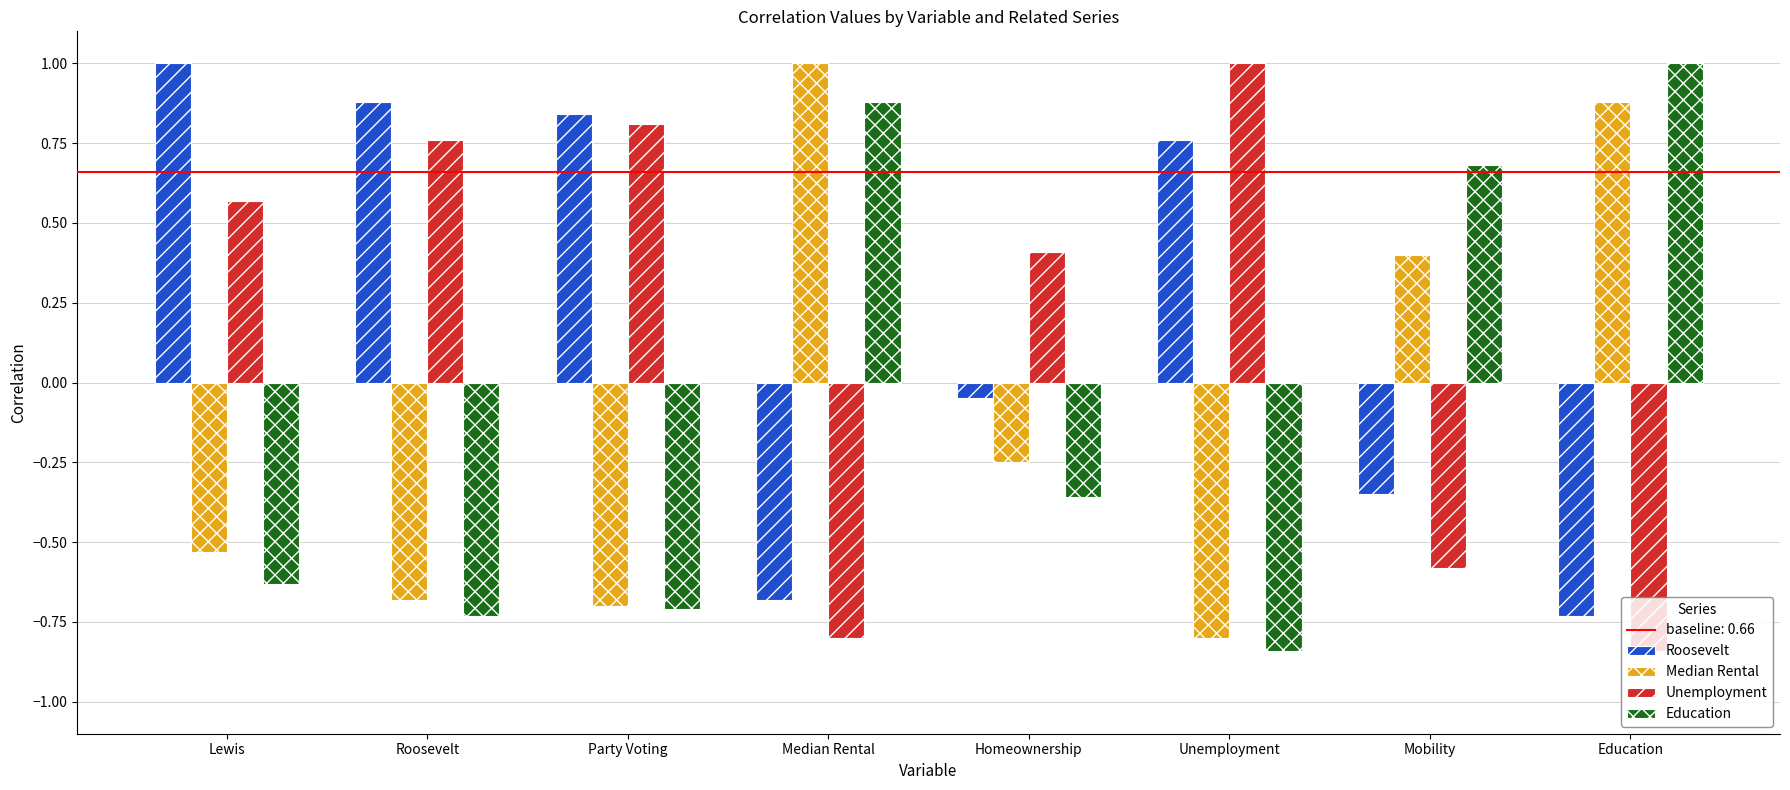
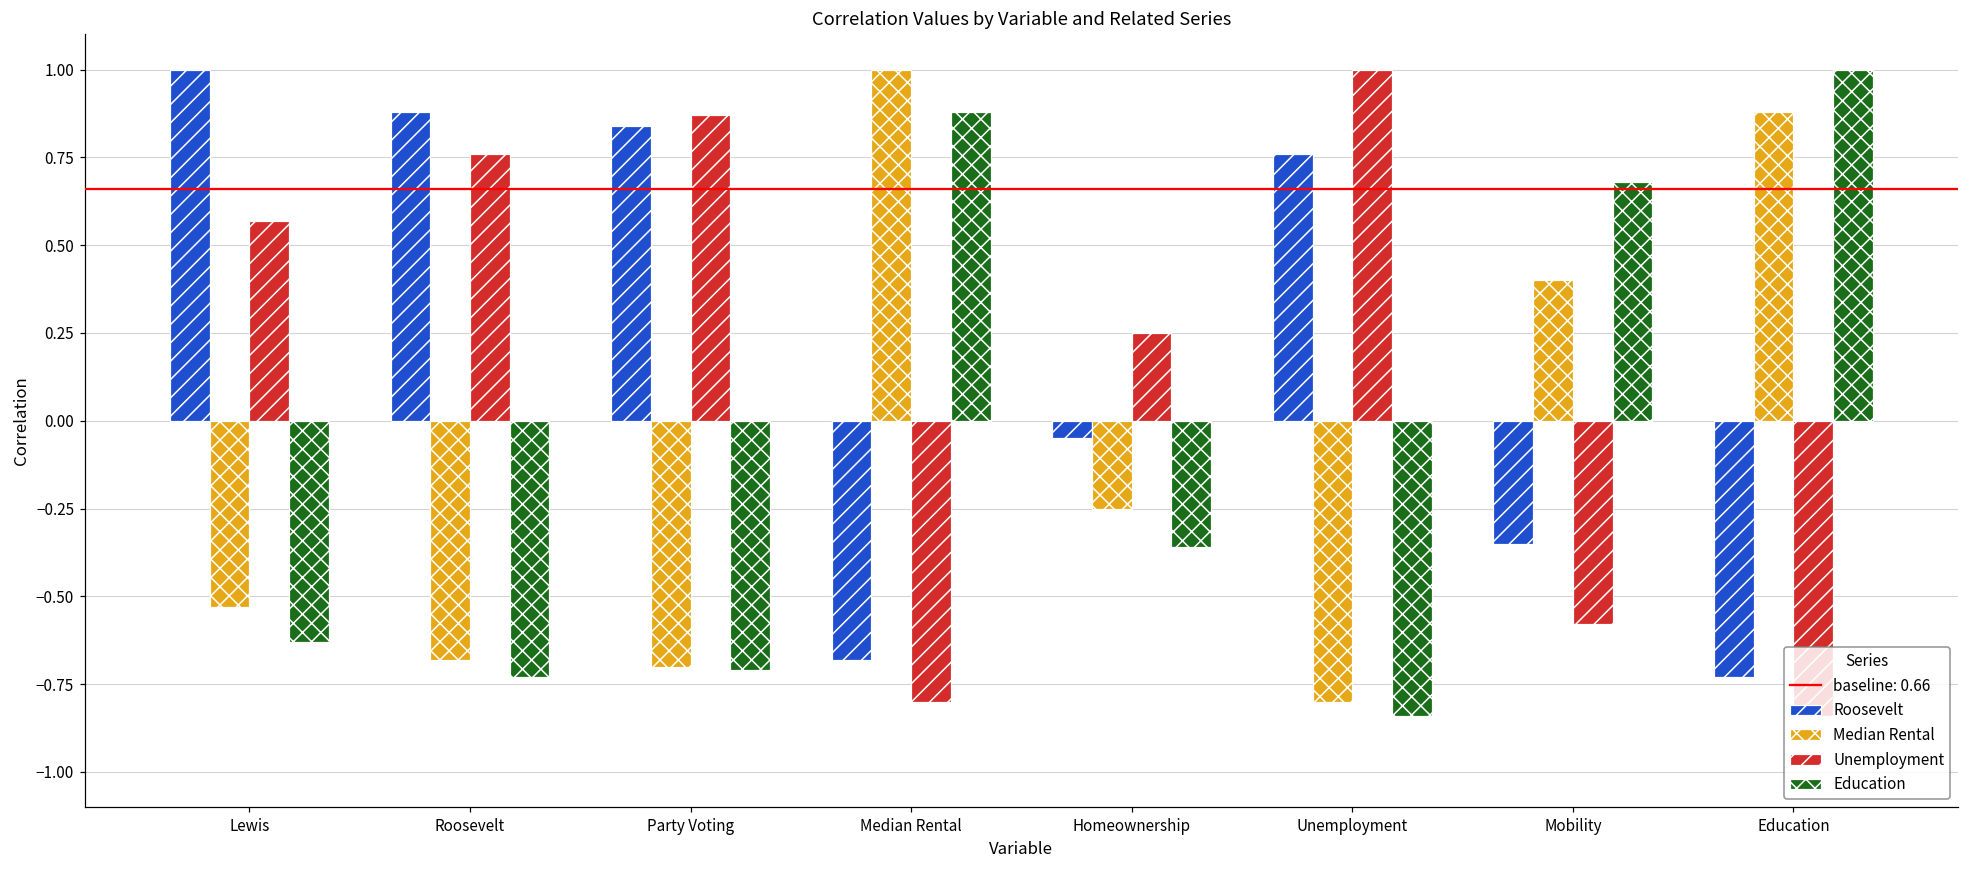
  {
    "Roosevelt": {
      "Lewis": 1.00,
      "Roosevelt": 0.88,
      "Party Voting": 0.84,
      "Median Rental": -0.68,
      "Homeownership": -0.05,
      "Unemployment": 0.76,
      "Mobility": -0.35,
      "Education": -0.73
    },
    "Median Rental": {
      "Lewis": -0.53,
      "Roosevelt": -0.68,
      "Party Voting": -0.70,
      "Median Rental": 1.00,
      "Homeownership": -0.25,
      "Unemployment": -0.80,
      "Mobility": 0.40,
      "Education": 0.88
    },
    "Unemployment": {
      "Lewis": 0.57,
      "Roosevelt": 0.76,
-     "Party Voting": 0.81,
+     "Party Voting": 0.87,
      "Median Rental": -0.80,
-     "Homeownership": 0.41,
+     "Homeownership": 0.25,
      "Unemployment": 1.00,
      "Mobility": -0.58
    },
    "Education": {
      "Lewis": -0.63,
      "Roosevelt": -0.73,
      "Party Voting": -0.71,
      "Median Rental": 0.88,
      "Homeownership": -0.36,
      "Unemployment": -0.84,
      "Mobility": 0.68,
      "Education": 1.00
    }
  }
